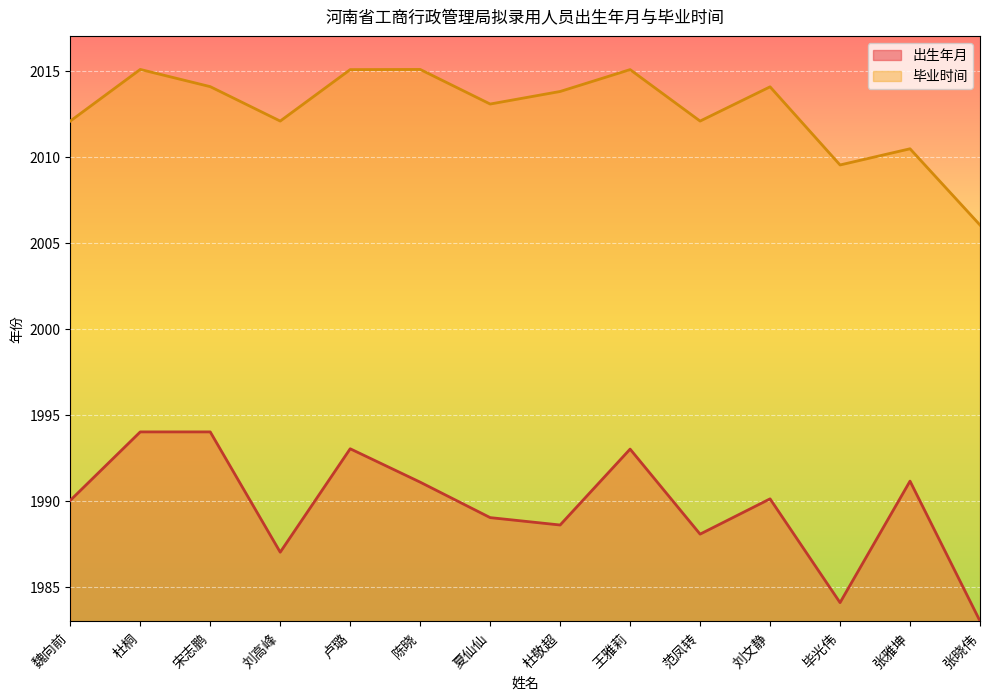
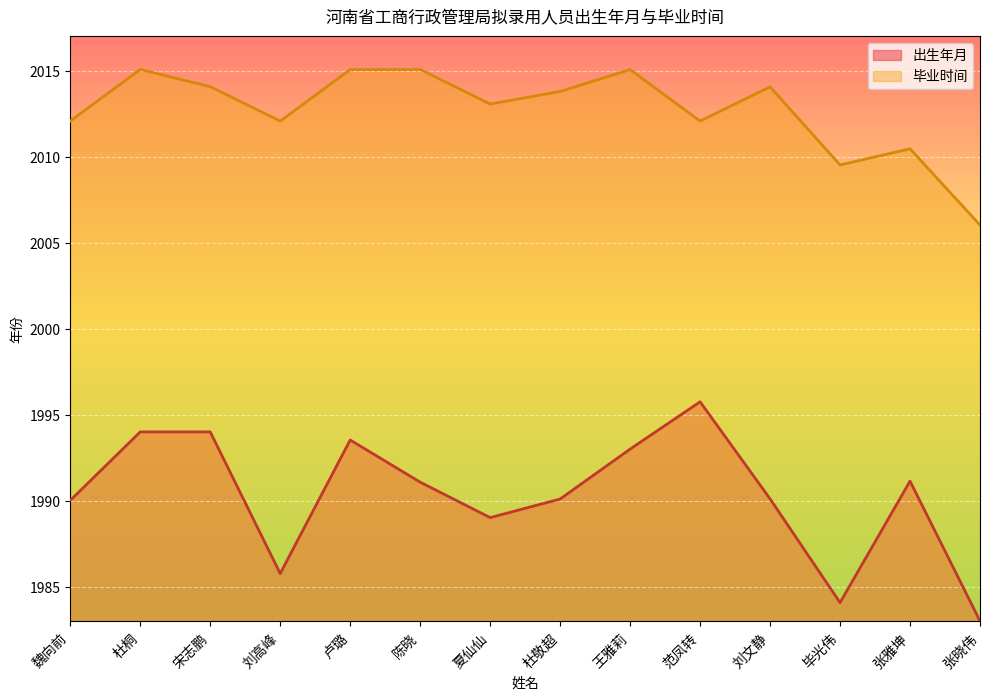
  {
    "出生年月": {
      "魏向前": 1990.0,
      "杜桐": 1994.0,
      "宋志鹏": 1994.0,
-     "刘高峰": 1987.0,
-     "卢璐": 1993.0,
+     "刘高峰": 1985.8,
+     "卢璐": 1993.5,
      "陈晓": 1991.1,
      "夏仙仙": 1989.0,
-     "杜敬超": 1988.6,
+     "杜敬超": 1990.1,
      "王雅莉": 1993.0,
-     "范凤转": 1988.1,
+     "范凤转": 1995.8,
      "刘文静": 1990.1,
      "毕光伟": 1984.1,
      "张雅坤": 1991.2,
      "张晓伟": 1983.0
    },
    "毕业时间": {
      "魏向前": 2012.1,
      "杜桐": 2015.1,
      "宋志鹏": 2014.1,
      "刘高峰": 2012.1,
      "卢璐": 2015.1,
      "陈晓": 2015.1,
      "夏仙仙": 2013.1,
      "杜敬超": 2013.8,
      "王雅莉": 2015.1,
      "范凤转": 2012.1,
      "刘文静": 2014.1,
      "毕光伟": 2009.5,
      "张雅坤": 2010.5,
      "张晓伟": 2006.0
    }
  }
